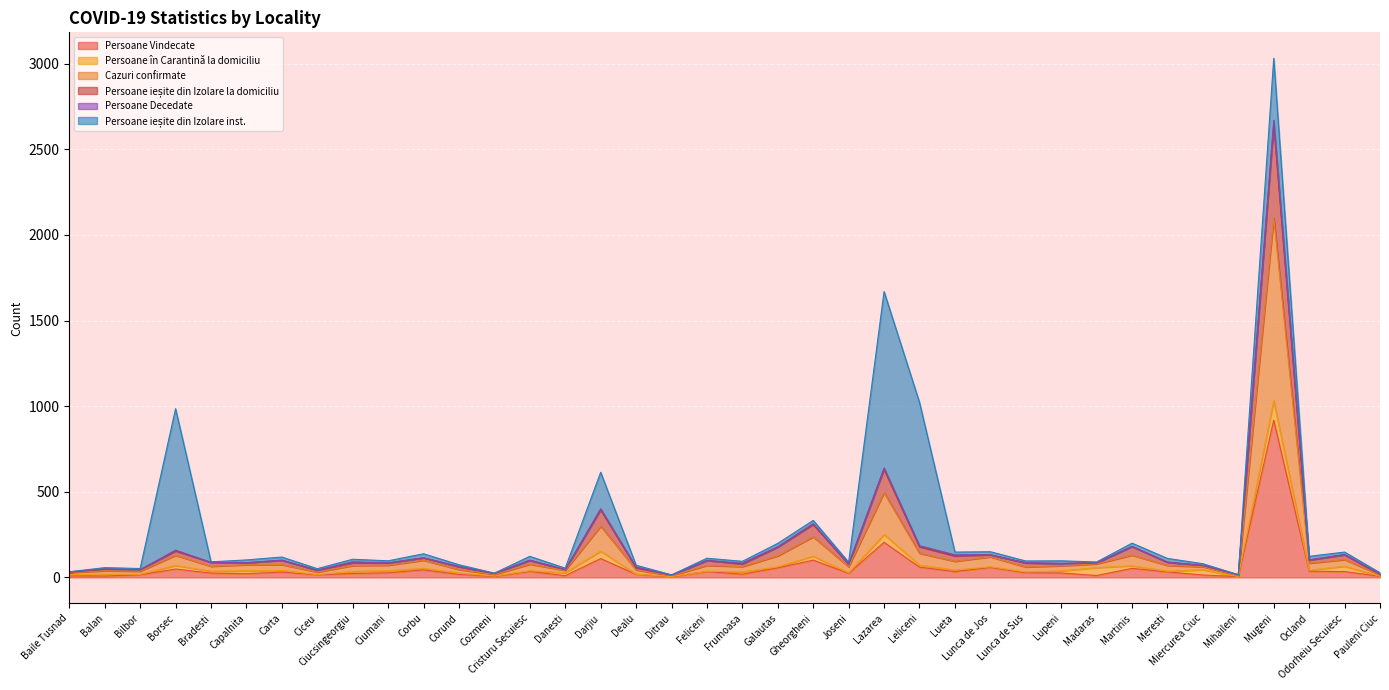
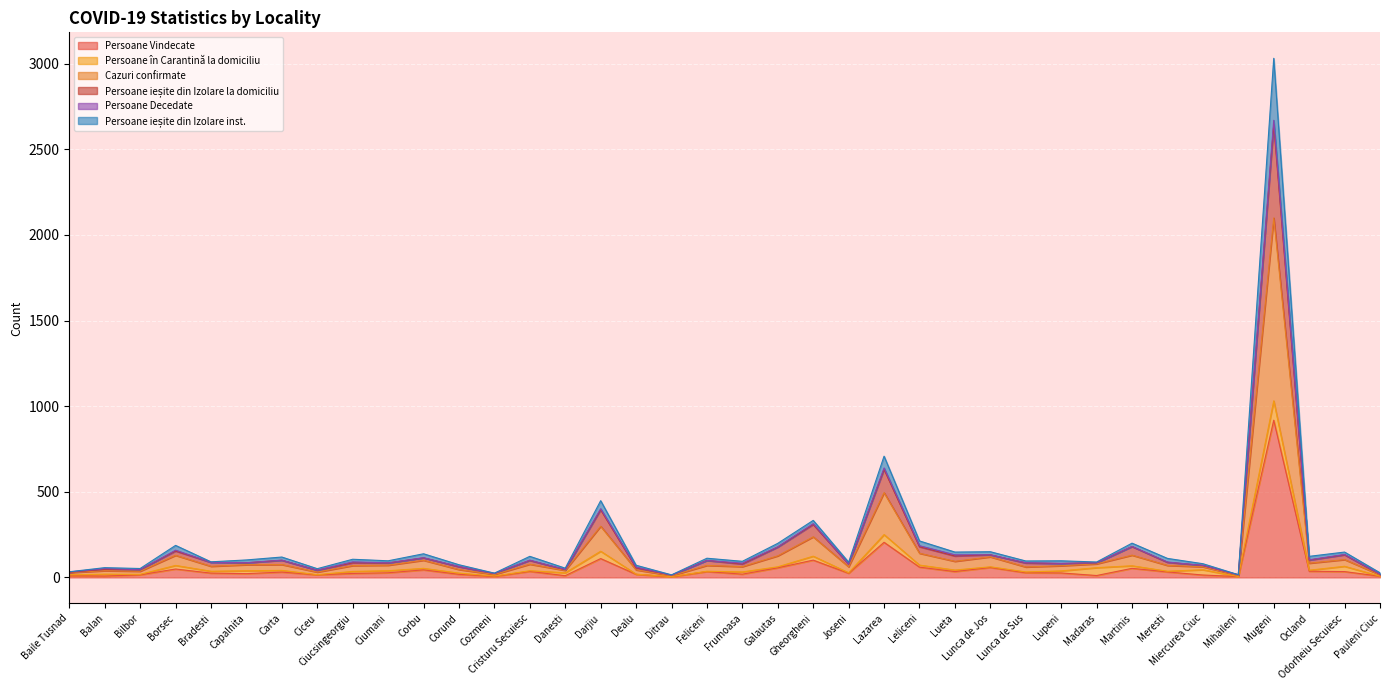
  {
    "Persoane Decedate": {
      "Mugeni": 30
    },
    "Persoane ieșite din Izolare inst.": {
-     "Borsec": 830,
+     "Borsec": 30,
      "Capalnita": 20,
      "Carta": 20,
      "Corbu": 20,
      "Cristuru Secuiesc": 20,
-     "Darjiu": 210,
+     "Darjiu": 50,
      "Galautas": 20,
      "Gheorgheni": 20,
-     "Lazarea": 1030,
-     "Leliceni": 840,
+     "Lazarea": 70,
+     "Leliceni": 30,
      "Lueta": 20,
      "Lunca de Jos": 20,
      "Lupeni": 20,
      "Martinis": 20,
      "Meresti": 20,
      "Mugeni": 360,
      "Ocland": 20
    }
  }
